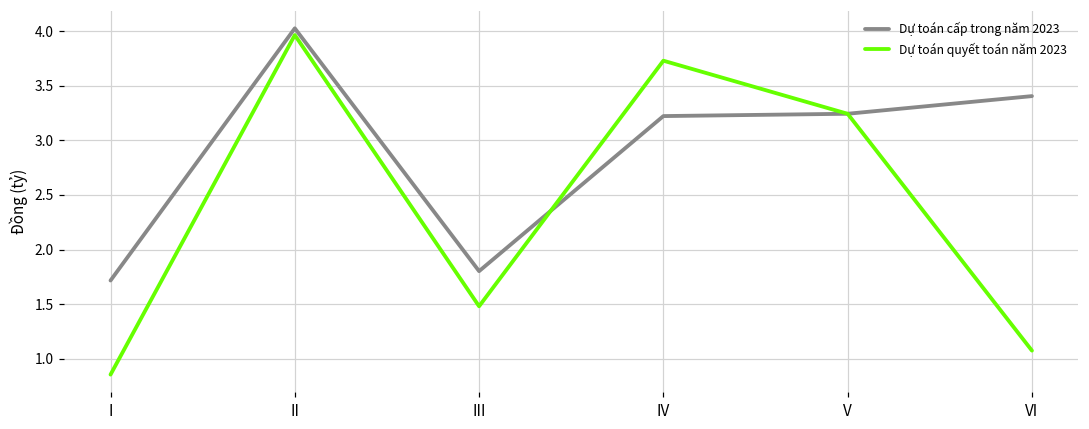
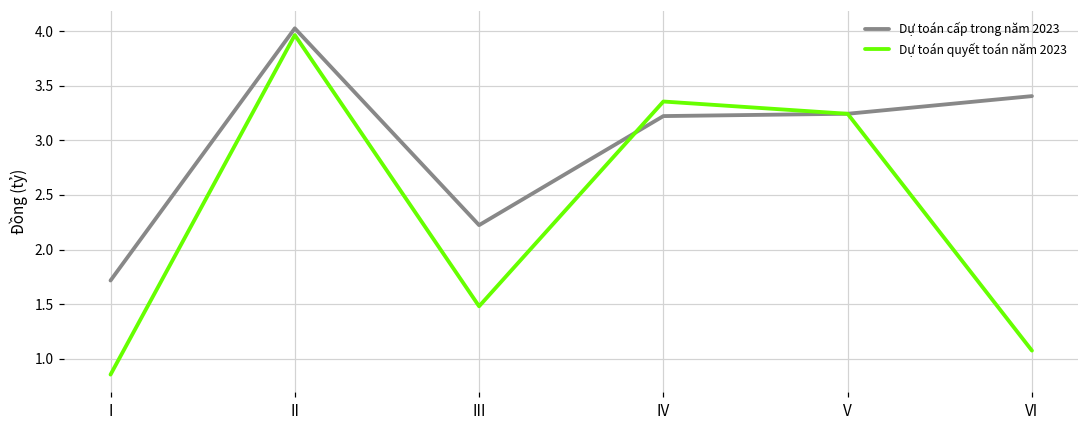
  {
    "Dự toán cấp trong năm 2023": {
      "I": 1.7,
      "II": 4.0,
-     "III": 1.8,
+     "III": 2.2,
      "IV": 3.2,
      "VI": 3.4
    },
    "Dự toán quyết toán năm 2023": {
      "I": 0.9,
      "II": 4.0,
      "III": 1.5,
-     "IV": 3.7,
+     "IV": 3.4,
      "VI": 1.1
    }
  }
